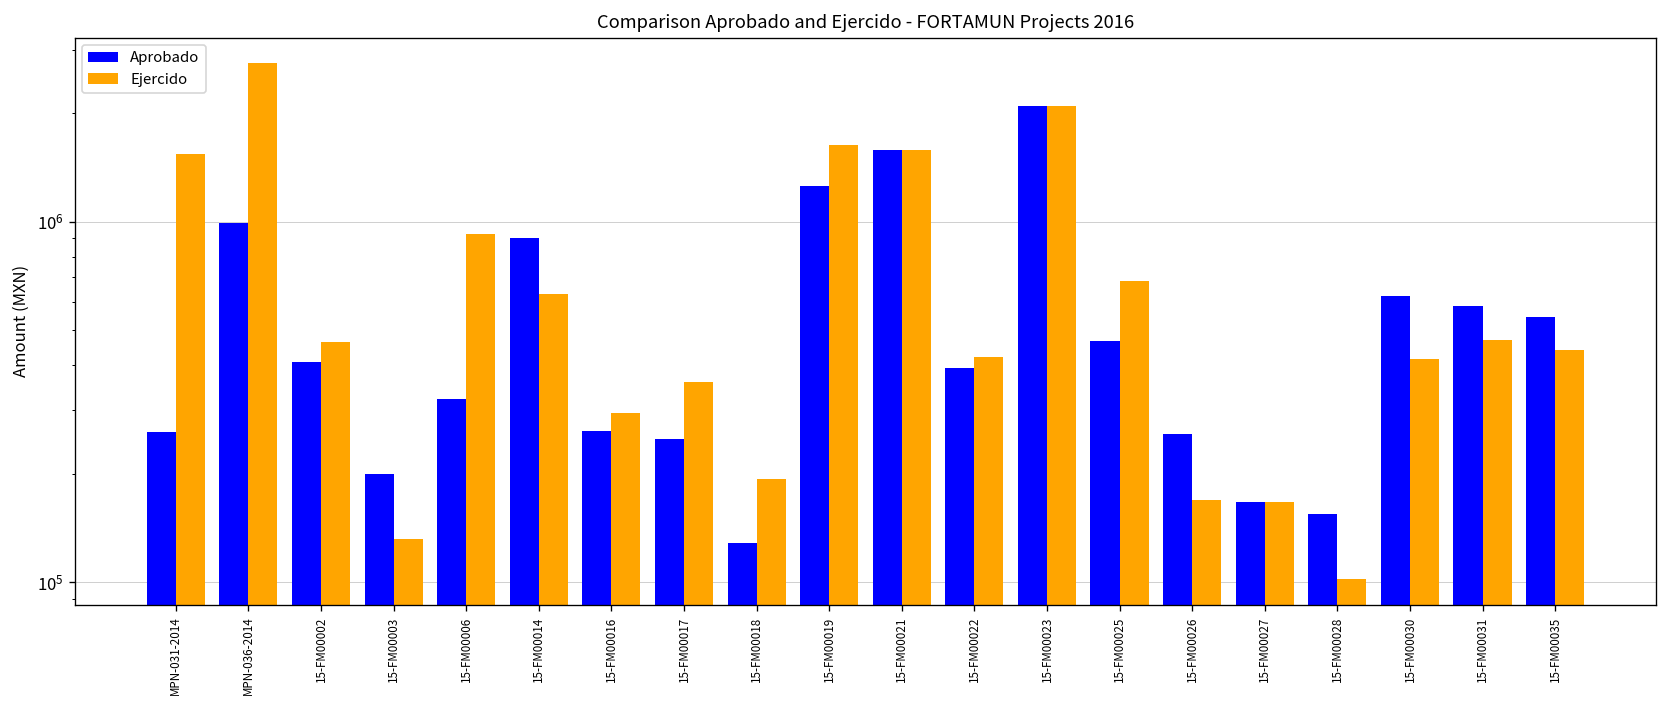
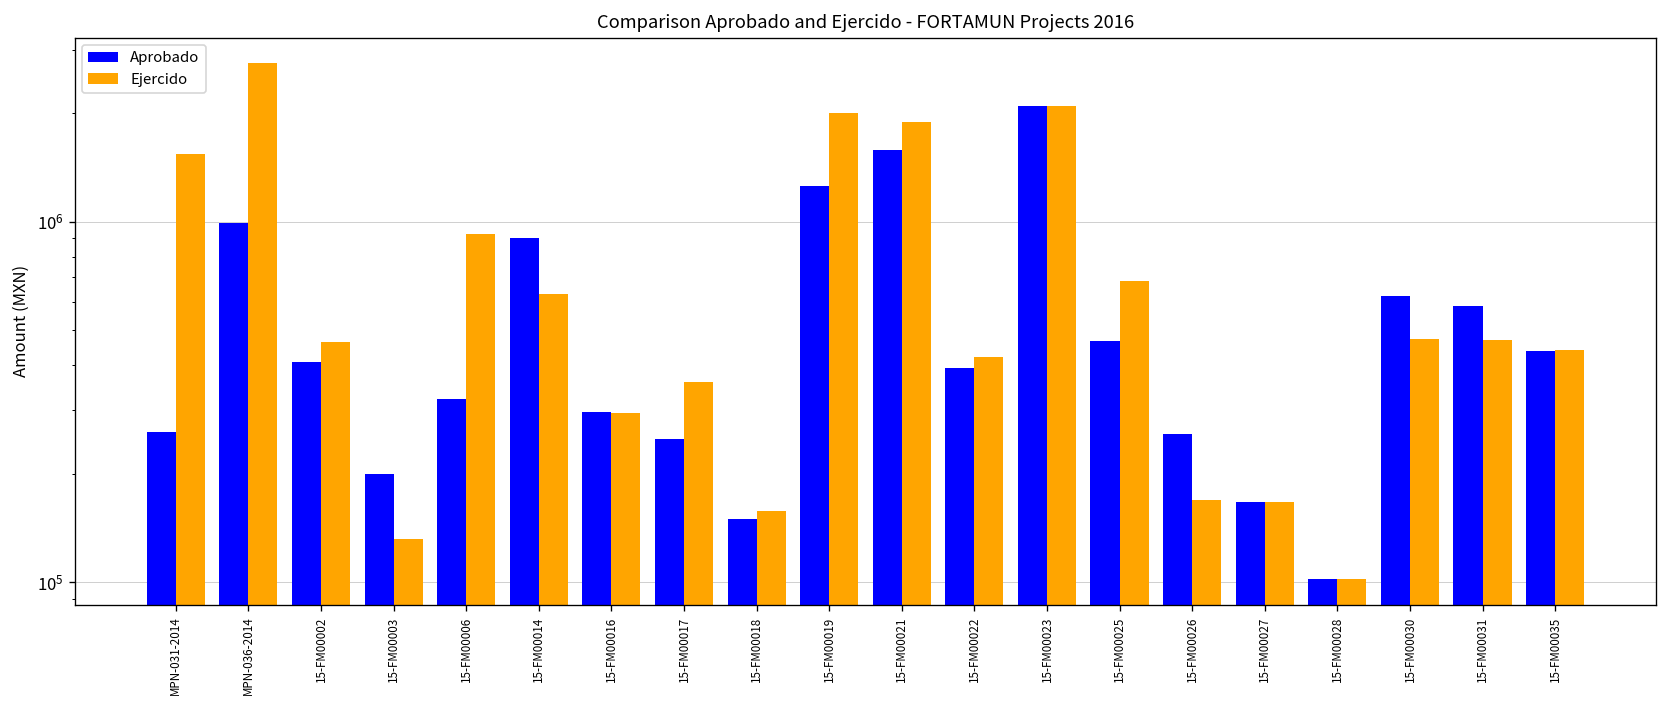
  {
    "Aprobado": {
      "MPN-031-2014": 260000,
      "MPN-036-2014": 990000,
      "15-FM00002": 410000,
      "15-FM00003": 200000,
      "15-FM00006": 320000,
      "15-FM00014": 900000,
-     "15-FM00016": 260000,
+     "15-FM00016": 300000,
      "15-FM00017": 250000,
-     "15-FM00018": 128000,
+     "15-FM00018": 150000,
      "15-FM00019": 1260000,
      "15-FM00021": 1600000,
      "15-FM00022": 390000,
      "15-FM00023": 2100000,
      "15-FM00025": 470000,
      "15-FM00026": 260000,
      "15-FM00027": 170000,
-     "15-FM00028": 150000,
+     "15-FM00028": 102000,
      "15-FM00030": 620000,
      "15-FM00031": 580000,
-     "15-FM00035": 540000
+     "15-FM00035": 440000
    },
    "Ejercido": {
      "MPN-031-2014": 1500000,
      "MPN-036-2014": 2700000,
      "15-FM00002": 460000,
      "15-FM00003": 130000,
      "15-FM00006": 920000,
      "15-FM00014": 630000,
      "15-FM00016": 290000,
      "15-FM00017": 360000,
-     "15-FM00018": 190000,
-     "15-FM00019": 1600000,
-     "15-FM00021": 1600000,
+     "15-FM00018": 160000,
+     "15-FM00019": 2000000,
+     "15-FM00021": 1900000,
      "15-FM00022": 420000,
      "15-FM00023": 2100000,
      "15-FM00025": 680000,
      "15-FM00026": 170000,
      "15-FM00027": 170000,
      "15-FM00028": 102000,
-     "15-FM00030": 410000,
+     "15-FM00030": 470000,
      "15-FM00031": 470000,
      "15-FM00035": 440000
    }
  }
